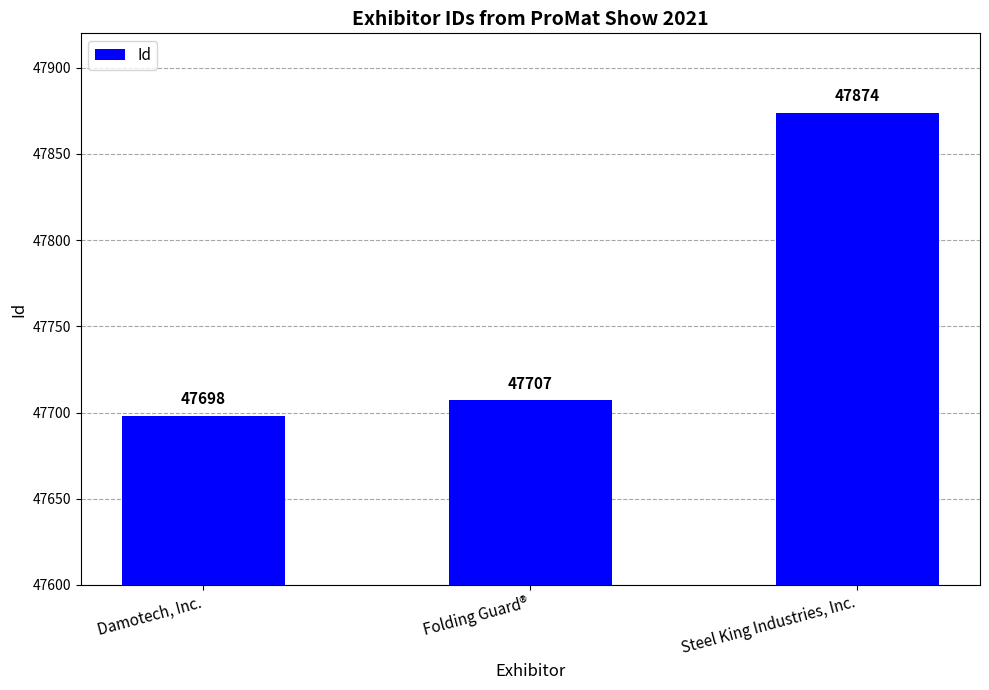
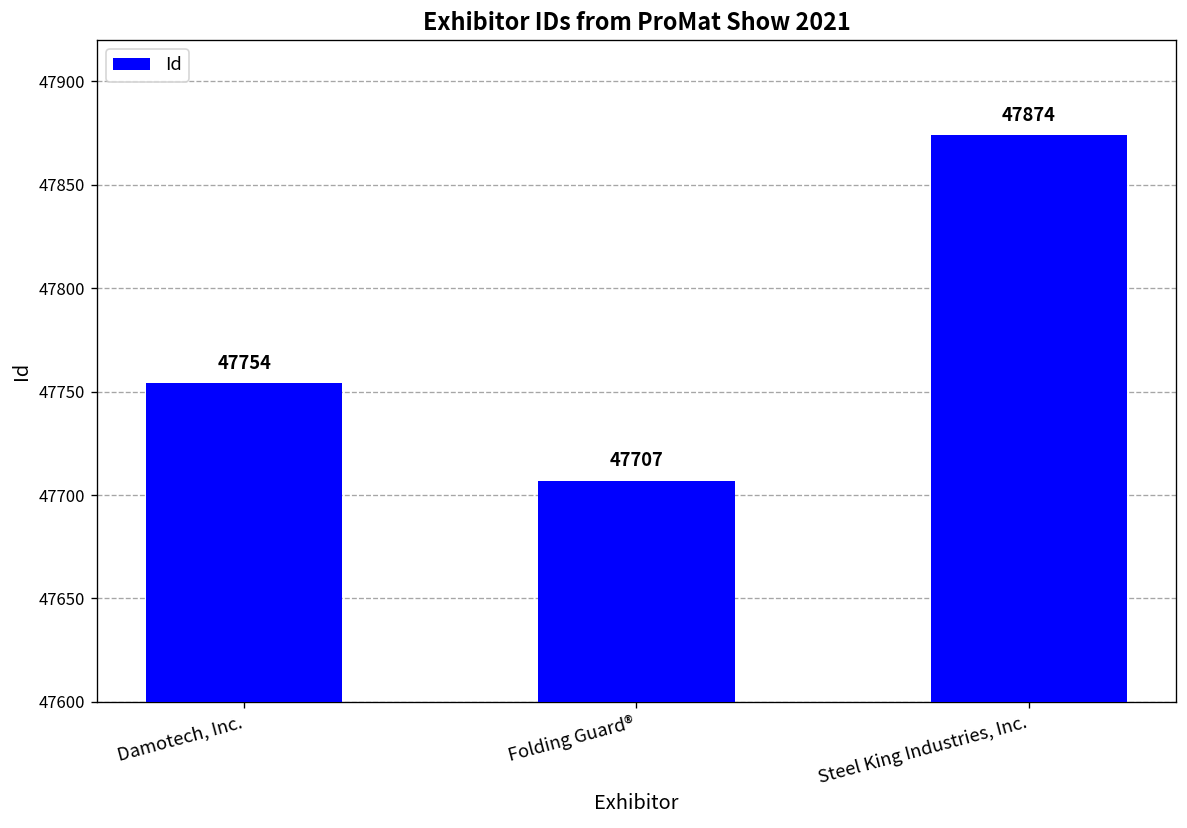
  {
-   "Damotech, Inc.": 47698,
+   "Damotech, Inc.": 47754,
    "Folding Guard®": 47707,
    "Steel King Industries, Inc.": 47874
  }
